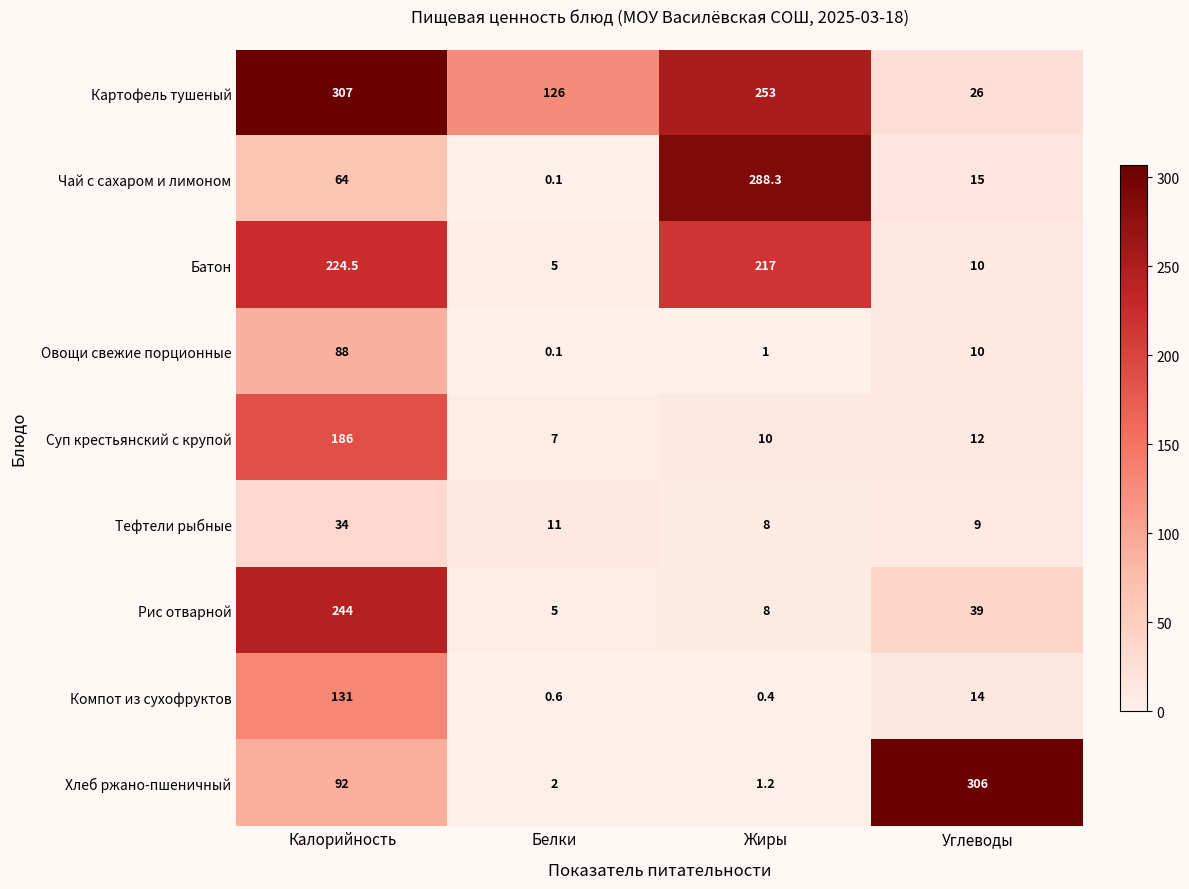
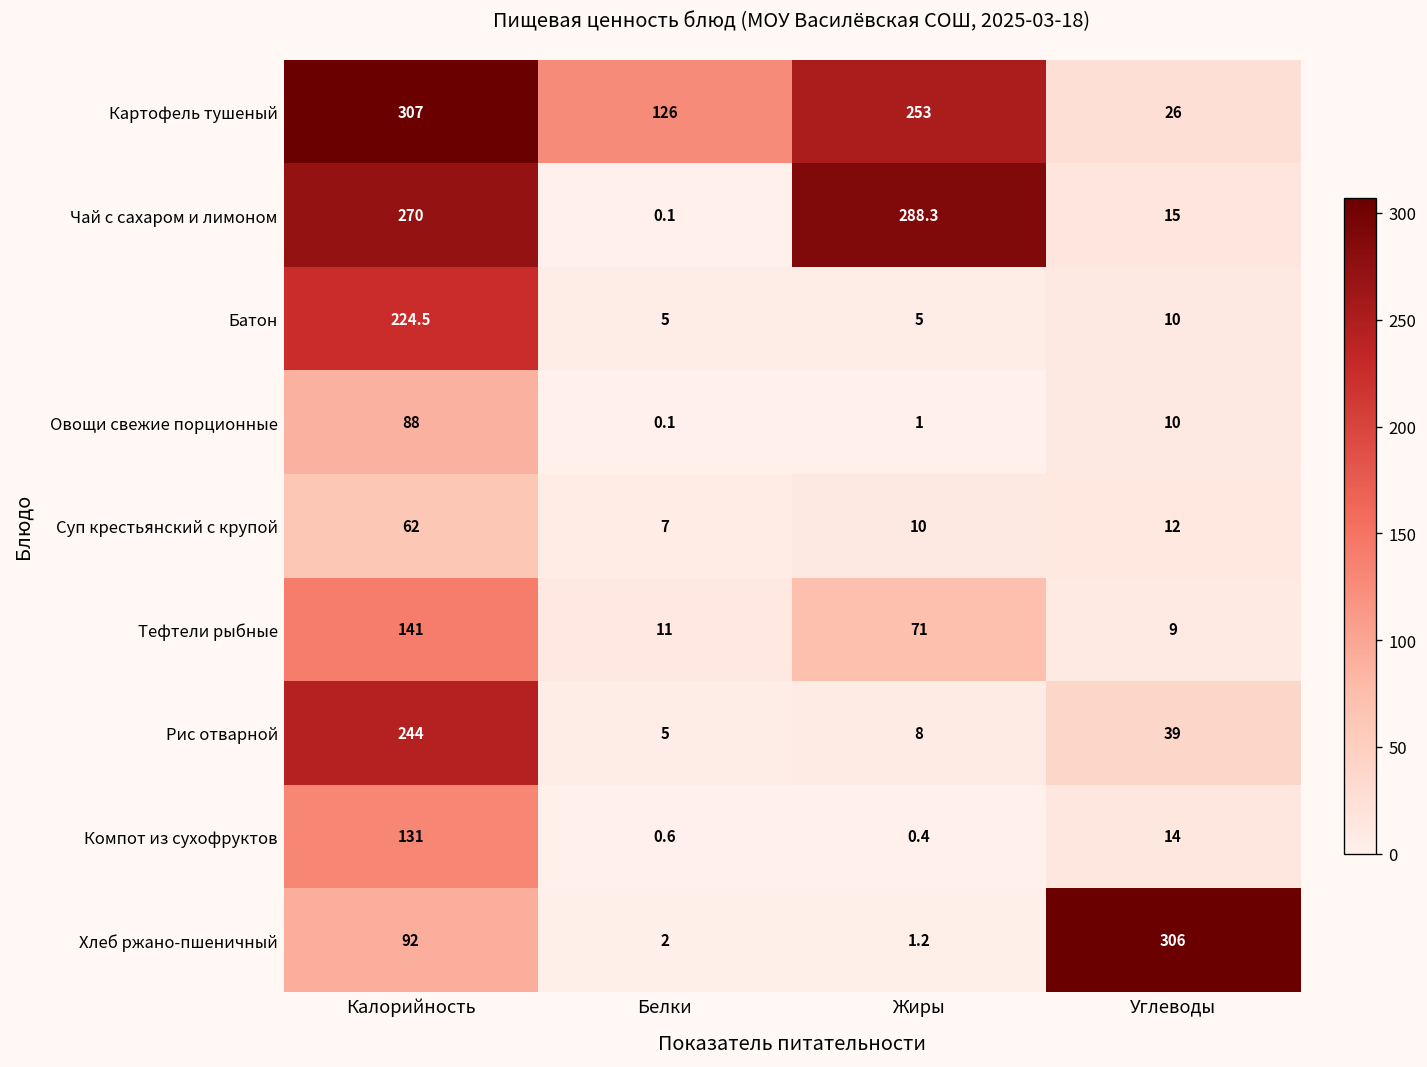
  {
    "Картофель тушеный": {
      "Калорийность": 307,
      "Белки": 126,
      "Жиры": 253,
      "Углеводы": 26
    },
    "Чай с сахаром и лимоном": {
-     "Калорийность": 64,
+     "Калорийность": 270,
      "Белки": 0.1,
      "Жиры": 288.3,
      "Углеводы": 15
    },
    "Батон": {
      "Калорийность": 224.5,
      "Белки": 5,
-     "Жиры": 217,
+     "Жиры": 5,
      "Углеводы": 10
    },
    "Овощи свежие порционные": {
      "Калорийность": 88,
      "Белки": 0.1,
      "Жиры": 1,
      "Углеводы": 10
    },
    "Суп крестьянский с крупой": {
-     "Калорийность": 186,
+     "Калорийность": 62,
      "Белки": 7,
      "Жиры": 10,
      "Углеводы": 12
    },
    "Тефтели рыбные": {
-     "Калорийность": 34,
+     "Калорийность": 141,
      "Белки": 11,
-     "Жиры": 8,
+     "Жиры": 71,
      "Углеводы": 9
    },
    "Рис отварной": {
      "Калорийность": 244,
      "Белки": 5,
      "Жиры": 8,
      "Углеводы": 39
    },
    "Компот из сухофруктов": {
      "Калорийность": 131,
      "Белки": 0.6,
      "Жиры": 0.4,
      "Углеводы": 14
    },
    "Хлеб ржано-пшеничный": {
      "Калорийность": 92,
      "Белки": 2,
      "Жиры": 1.2,
      "Углеводы": 306
    }
  }
